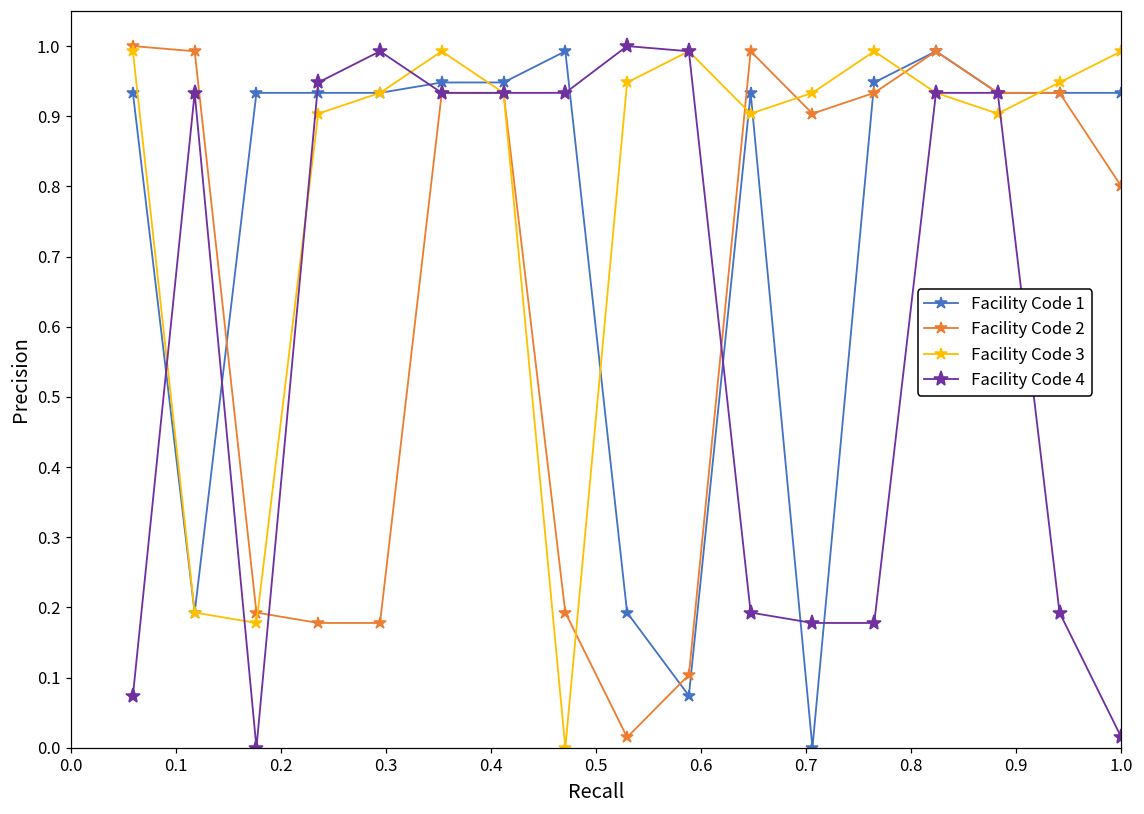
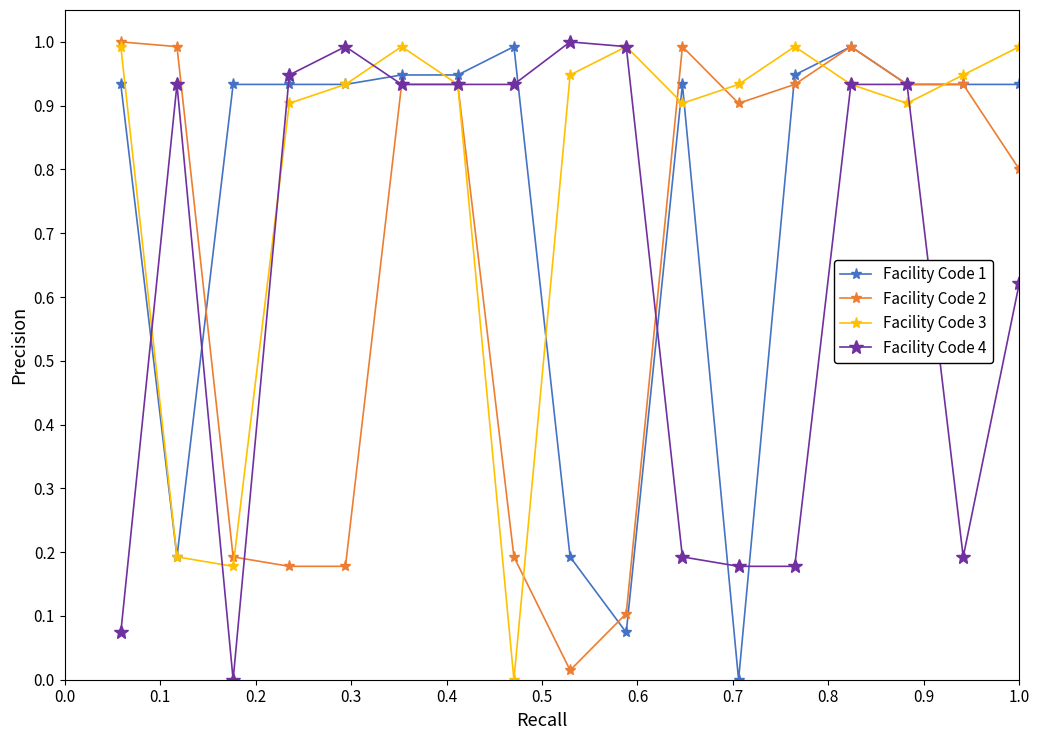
  {
    "Facility Code 1": {
      "1.0": 0.93
    },
    "Facility Code 2": {
      "1.0": 0.80
    },
    "Facility Code 3": {
      "1.0": 0.99
    },
    "Facility Code 4": {
-     "1.0": 0.01
+     "1.0": 0.62
    }
  }
